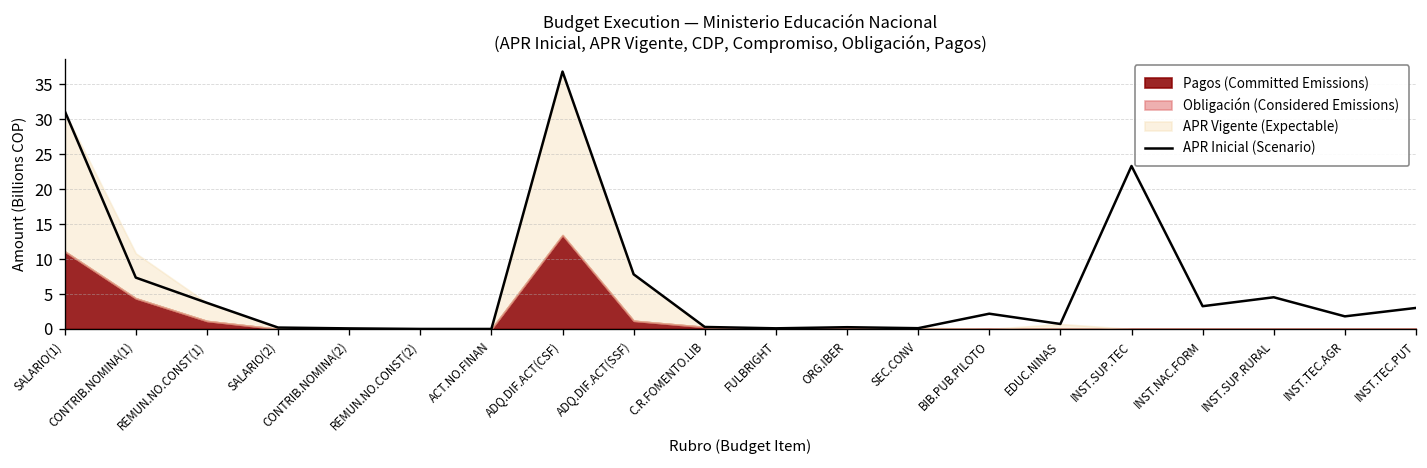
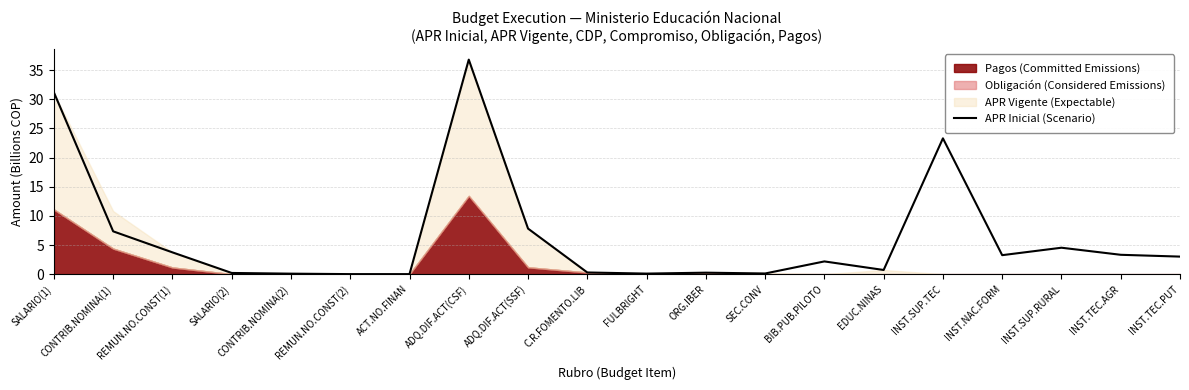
  {
    "APR Inicial (Scenario)": {
      "CONTRIB.NOMINA(1)": 7,
      "BIB.PUB.PILOTO": 2,
      "INST.SUP.TEC": 23,
      "INST.NAC.FORM": 3,
      "INST.SUP.RURAL": 5,
-     "INST.TEC.AGR": 2,
+     "INST.TEC.AGR": 3,
      "INST.TEC.PUT": 3
    },
    "Obligación (Considered Emissions)": {
      "ADQ.DIF.ACT(CSF)": 13,
      "EDUC.NINAS": 0
    },
    "APR Vigente (Expectable)": {
      "CONTRIB.NOMINA(1)": 6
    }
  }
